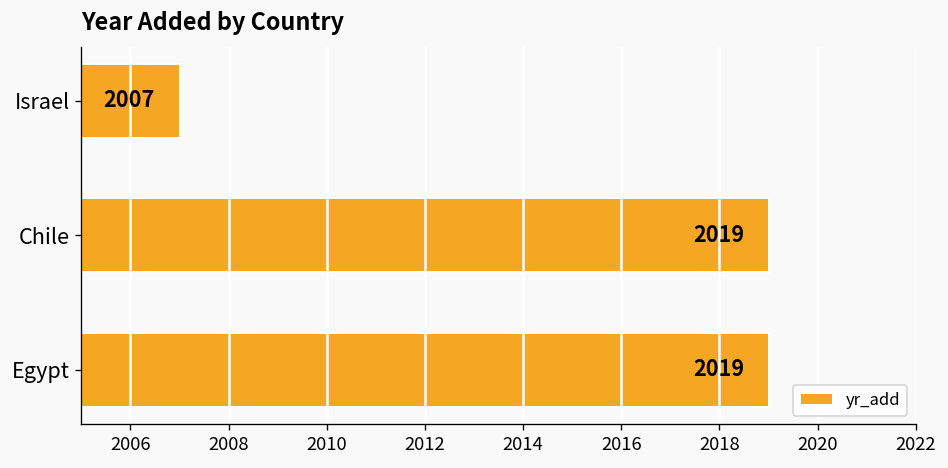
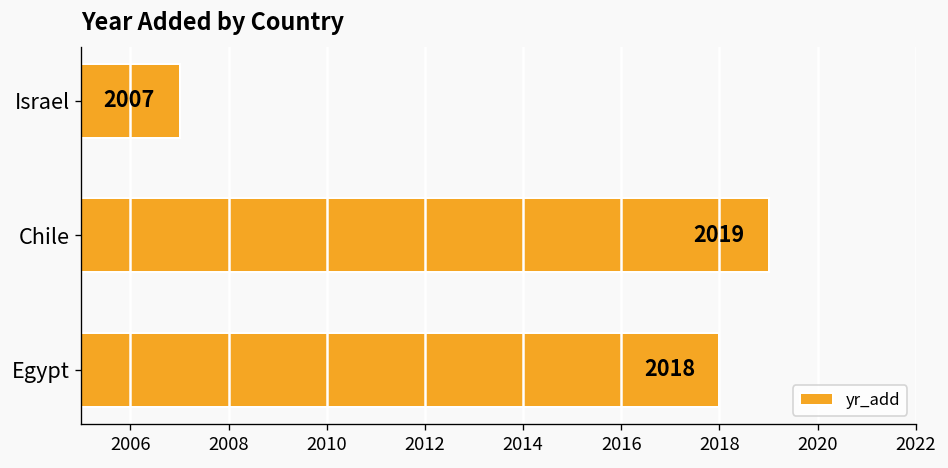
  {
    "Israel": 2007,
    "Chile": 2019,
-   "Egypt": 2019
+   "Egypt": 2018
  }
